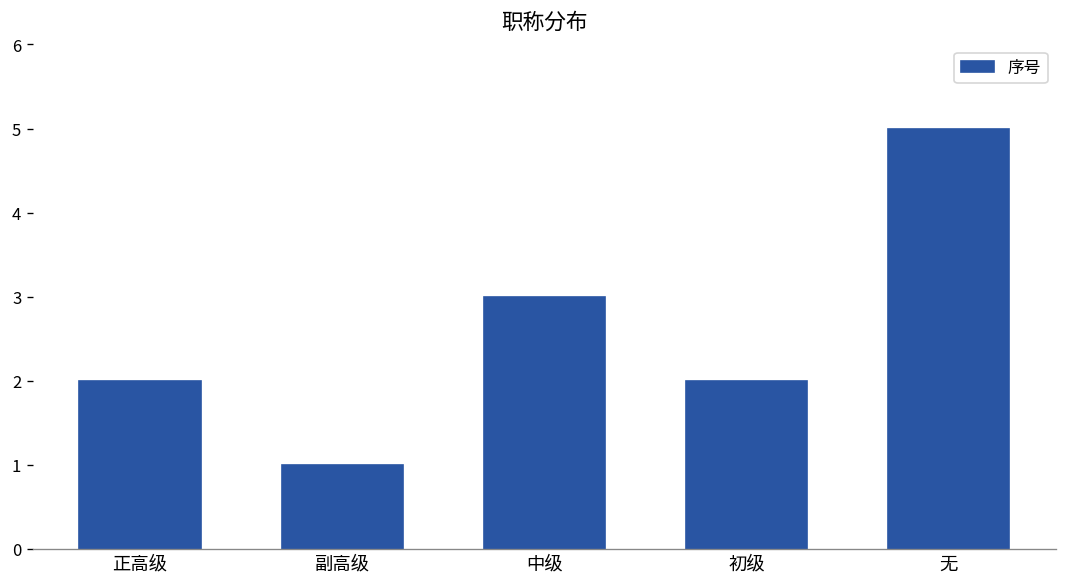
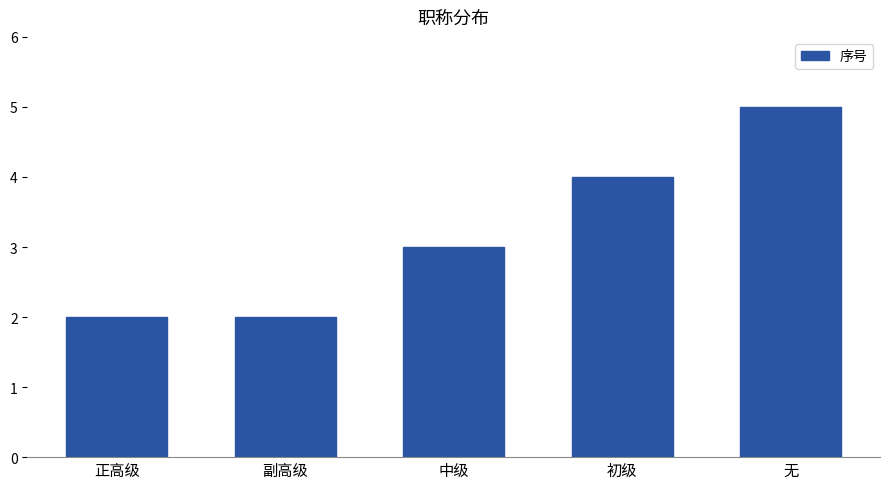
  {
    "正高级": 2,
-   "副高级": 1,
+   "副高级": 2,
    "中级": 3,
-   "初级": 2,
+   "初级": 4,
    "无": 5
  }
